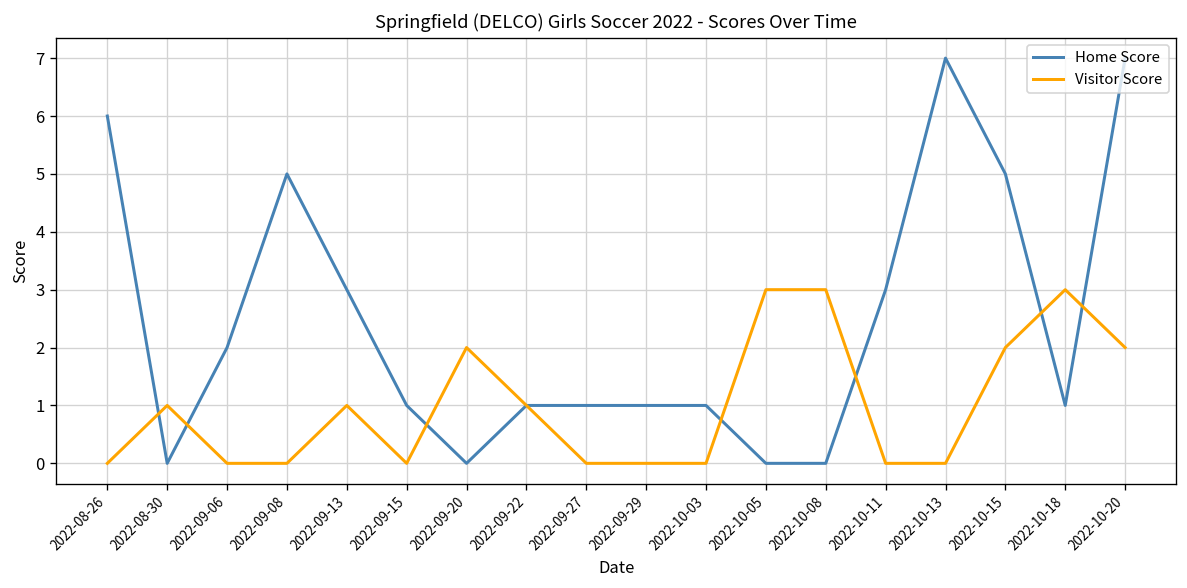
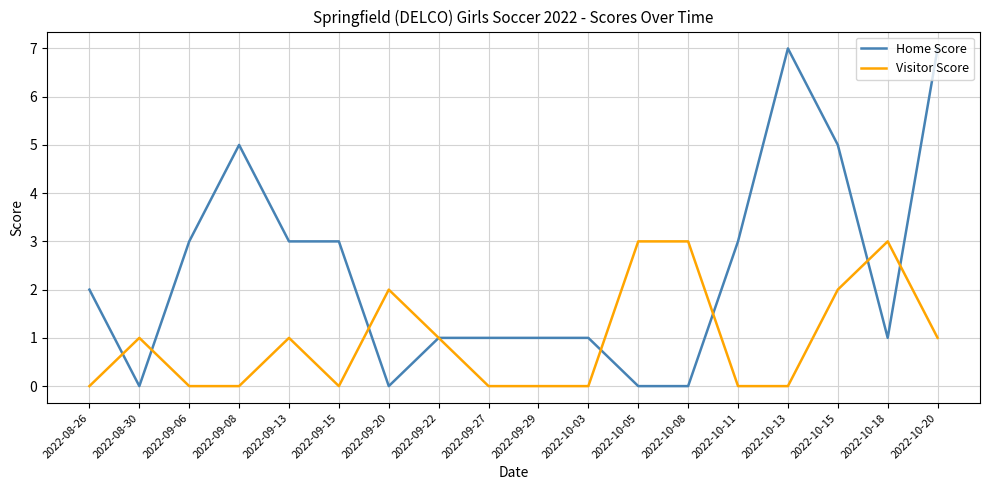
  {
    "Home Score": {
-     "2022-08-26": 6,
+     "2022-08-26": 2,
      "2022-08-30": 0,
-     "2022-09-06": 2,
+     "2022-09-06": 3,
      "2022-09-08": 5,
      "2022-09-13": 3,
-     "2022-09-15": 1,
+     "2022-09-15": 3,
      "2022-09-20": 0,
      "2022-09-27": 1,
      "2022-09-29": 1,
      "2022-10-03": 1,
      "2022-10-05": 0,
      "2022-10-08": 0,
      "2022-10-11": 3,
      "2022-10-13": 7,
      "2022-10-15": 5,
      "2022-10-18": 1
    },
    "Visitor Score": {
      "2022-08-26": 0,
      "2022-08-30": 1,
      "2022-09-06": 0,
      "2022-09-08": 0,
      "2022-09-13": 1,
      "2022-09-15": 0,
      "2022-09-20": 2,
      "2022-09-27": 0,
      "2022-09-29": 0,
      "2022-10-03": 0,
      "2022-10-05": 3,
      "2022-10-08": 3,
      "2022-10-11": 0,
      "2022-10-13": 0,
      "2022-10-15": 2,
      "2022-10-18": 3,
-     "2022-10-20": 2
+     "2022-10-20": 1
    }
  }
